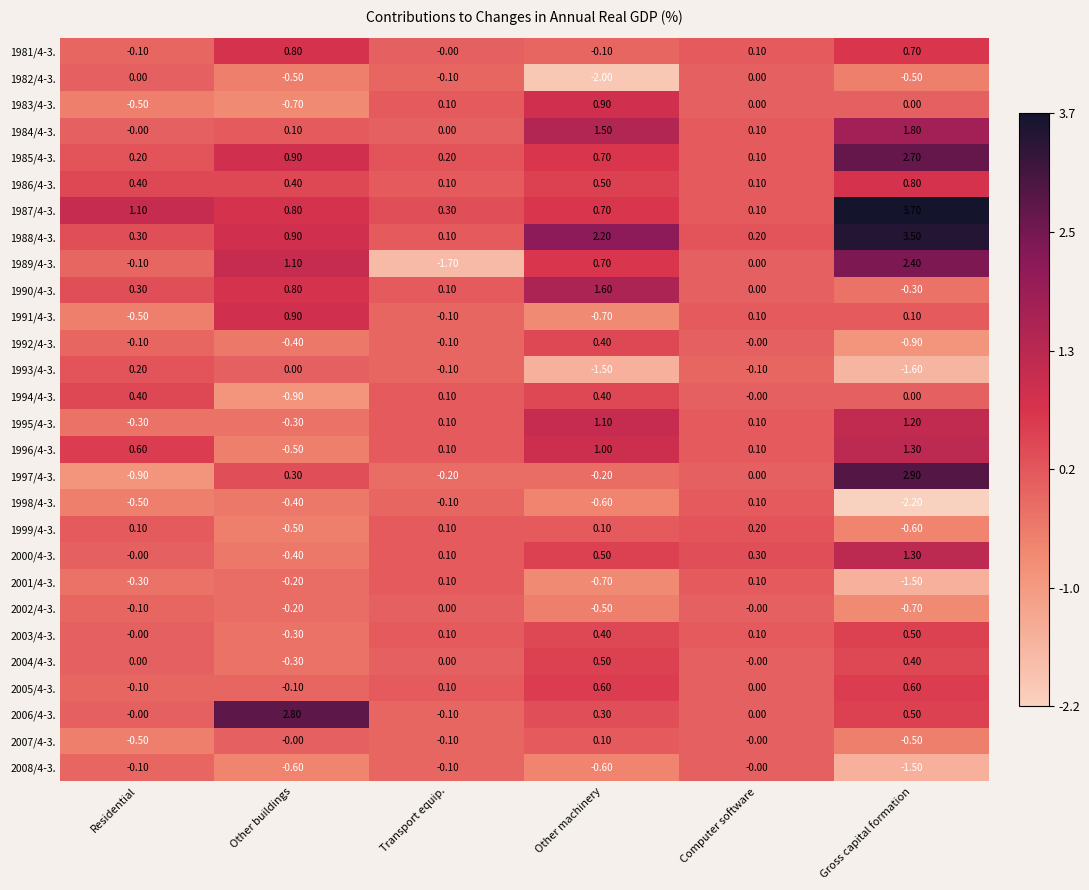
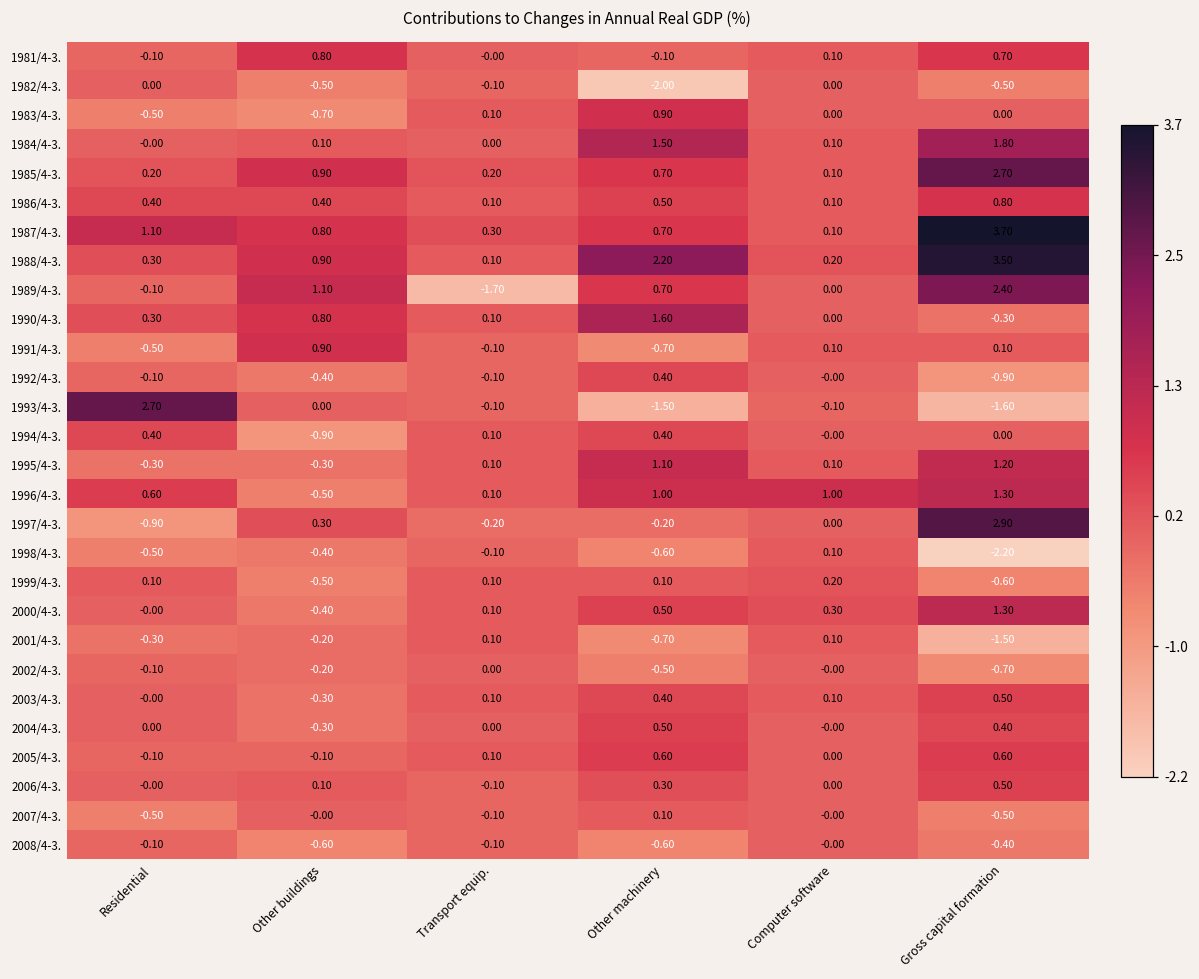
  {
    "1981/4-3.": {
      "Residential": -0.10,
      "Other buildings": 0.80,
      "Transport equip.": -0.00,
      "Other machinery": -0.10,
      "Computer software": 0.10,
      "Gross capital formation": 0.70
    },
    "1982/4-3.": {
      "Residential": 0.00,
      "Other buildings": -0.50,
      "Transport equip.": -0.10,
      "Other machinery": -2.00,
      "Computer software": 0.00,
      "Gross capital formation": -0.50
    },
    "1983/4-3.": {
      "Residential": -0.50,
      "Other buildings": -0.70,
      "Transport equip.": 0.10,
      "Other machinery": 0.90,
      "Computer software": 0.00,
      "Gross capital formation": 0.00
    },
    "1984/4-3.": {
      "Residential": -0.00,
      "Other buildings": 0.10,
      "Transport equip.": 0.00,
      "Other machinery": 1.50,
      "Computer software": 0.10,
      "Gross capital formation": 1.80
    },
    "1985/4-3.": {
      "Residential": 0.20,
      "Other buildings": 0.90,
      "Transport equip.": 0.20,
      "Other machinery": 0.70,
      "Computer software": 0.10,
      "Gross capital formation": 2.70
    },
    "1986/4-3.": {
      "Residential": 0.40,
      "Other buildings": 0.40,
      "Transport equip.": 0.10,
      "Other machinery": 0.50,
      "Computer software": 0.10,
      "Gross capital formation": 0.80
    },
    "1987/4-3.": {
      "Residential": 1.10,
      "Other buildings": 0.80,
      "Transport equip.": 0.30,
      "Other machinery": 0.70,
      "Computer software": 0.10
    },
    "1988/4-3.": {
      "Residential": 0.30,
      "Other buildings": 0.90,
      "Transport equip.": 0.10,
      "Other machinery": 2.20,
      "Computer software": 0.20,
      "Gross capital formation": 3.50
    },
    "1989/4-3.": {
      "Residential": -0.10,
      "Other buildings": 1.10,
      "Transport equip.": -1.70,
      "Other machinery": 0.70,
      "Computer software": 0.00,
      "Gross capital formation": 2.40
    },
    "1990/4-3.": {
      "Residential": 0.30,
      "Other buildings": 0.80,
      "Transport equip.": 0.10,
      "Other machinery": 1.60,
      "Computer software": 0.00,
      "Gross capital formation": -0.30
    },
    "1991/4-3.": {
      "Residential": -0.50,
      "Other buildings": 0.90,
      "Transport equip.": -0.10,
      "Other machinery": -0.70,
      "Computer software": 0.10,
      "Gross capital formation": 0.10
    },
    "1992/4-3.": {
      "Residential": -0.10,
      "Other buildings": -0.40,
      "Transport equip.": -0.10,
      "Other machinery": 0.40,
      "Computer software": -0.00,
      "Gross capital formation": -0.90
    },
    "1993/4-3.": {
-     "Residential": 0.20,
+     "Residential": 2.70,
      "Other buildings": 0.00,
      "Transport equip.": -0.10,
      "Other machinery": -1.50,
      "Computer software": -0.10,
      "Gross capital formation": -1.60
    },
    "1994/4-3.": {
      "Residential": 0.40,
      "Other buildings": -0.90,
      "Transport equip.": 0.10,
      "Other machinery": 0.40,
      "Computer software": -0.00,
      "Gross capital formation": 0.00
    },
    "1995/4-3.": {
      "Residential": -0.30,
      "Other buildings": -0.30,
      "Transport equip.": 0.10,
      "Other machinery": 1.10,
      "Computer software": 0.10,
      "Gross capital formation": 1.20
    },
    "1996/4-3.": {
      "Residential": 0.60,
      "Other buildings": -0.50,
      "Transport equip.": 0.10,
      "Other machinery": 1.00,
-     "Computer software": 0.10,
+     "Computer software": 1.00,
      "Gross capital formation": 1.30
    },
    "1997/4-3.": {
      "Residential": -0.90,
      "Other buildings": 0.30,
      "Transport equip.": -0.20,
      "Other machinery": -0.20,
      "Computer software": 0.00,
      "Gross capital formation": 2.90
    },
    "1998/4-3.": {
      "Residential": -0.50,
      "Other buildings": -0.40,
      "Transport equip.": -0.10,
      "Other machinery": -0.60,
      "Computer software": 0.10,
      "Gross capital formation": -2.20
    },
    "1999/4-3.": {
      "Residential": 0.10,
      "Other buildings": -0.50,
      "Transport equip.": 0.10,
      "Other machinery": 0.10,
      "Computer software": 0.20,
      "Gross capital formation": -0.60
    },
    "2000/4-3.": {
      "Residential": -0.00,
      "Other buildings": -0.40,
      "Transport equip.": 0.10,
      "Other machinery": 0.50,
      "Computer software": 0.30,
      "Gross capital formation": 1.30
    },
    "2001/4-3.": {
      "Residential": -0.30,
      "Other buildings": -0.20,
      "Transport equip.": 0.10,
      "Other machinery": -0.70,
      "Computer software": 0.10,
      "Gross capital formation": -1.50
    },
    "2002/4-3.": {
      "Residential": -0.10,
      "Other buildings": -0.20,
      "Transport equip.": 0.00,
      "Other machinery": -0.50,
      "Computer software": -0.00,
      "Gross capital formation": -0.70
    },
    "2003/4-3.": {
      "Residential": -0.00,
      "Other buildings": -0.30,
      "Transport equip.": 0.10,
      "Other machinery": 0.40,
      "Computer software": 0.10,
      "Gross capital formation": 0.50
    },
    "2004/4-3.": {
      "Residential": 0.00,
      "Other buildings": -0.30,
      "Transport equip.": 0.00,
      "Other machinery": 0.50,
      "Computer software": -0.00,
      "Gross capital formation": 0.40
    },
    "2005/4-3.": {
      "Residential": -0.10,
      "Other buildings": -0.10,
      "Transport equip.": 0.10,
      "Other machinery": 0.60,
      "Computer software": 0.00,
      "Gross capital formation": 0.60
    },
    "2006/4-3.": {
      "Residential": -0.00,
-     "Other buildings": 2.80,
+     "Other buildings": 0.10,
      "Transport equip.": -0.10,
      "Other machinery": 0.30,
      "Computer software": 0.00,
      "Gross capital formation": 0.50
    },
    "2007/4-3.": {
      "Residential": -0.50,
      "Other buildings": -0.00,
      "Transport equip.": -0.10,
      "Other machinery": 0.10,
      "Computer software": -0.00,
      "Gross capital formation": -0.50
    },
    "2008/4-3.": {
      "Residential": -0.10,
      "Other buildings": -0.60,
      "Transport equip.": -0.10,
      "Other machinery": -0.60,
      "Computer software": -0.00,
-     "Gross capital formation": -1.50
+     "Gross capital formation": -0.40
    }
  }
